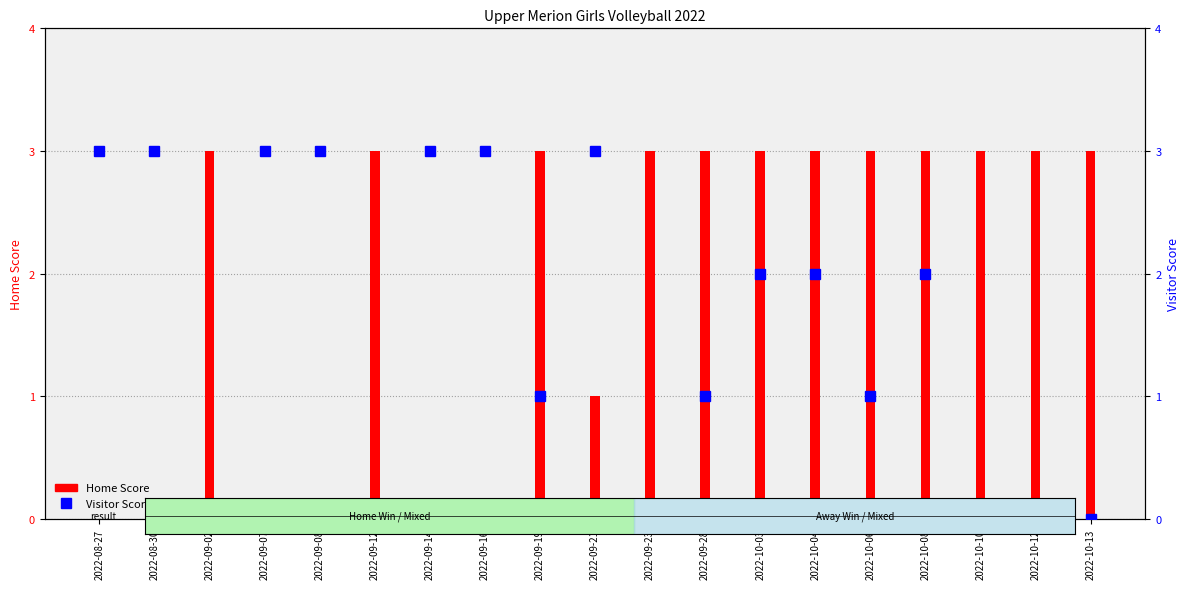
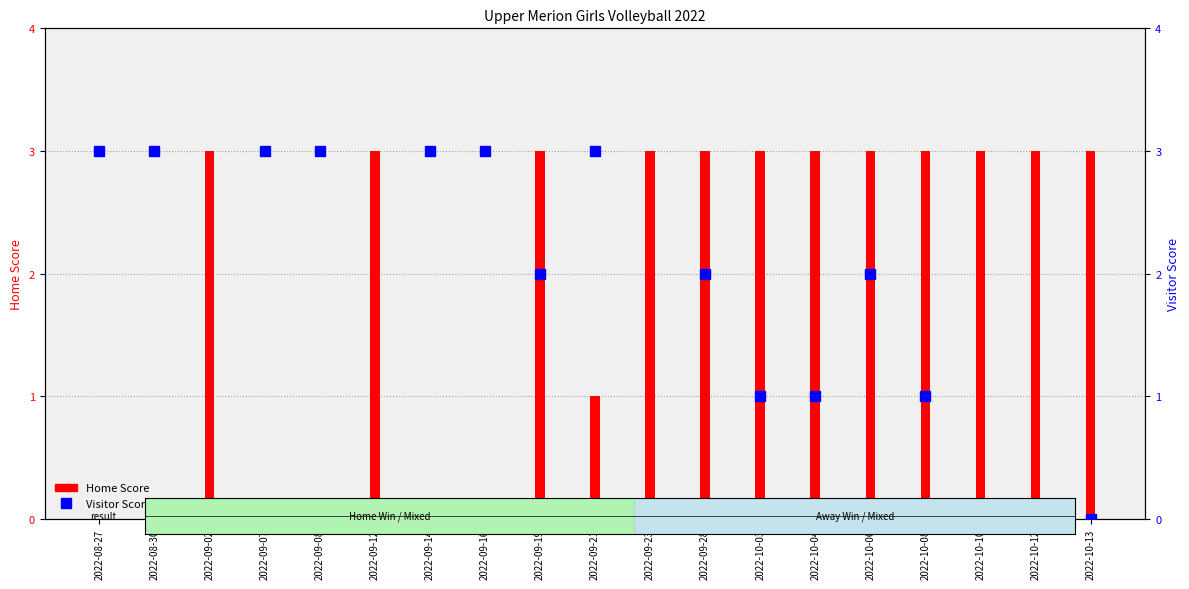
  {
    "Visitor Score": {
      "2022-08-27": 3,
      "2022-08-30": 3,
      "2022-09-02": 0,
      "2022-09-07": 3,
      "2022-09-08": 3,
      "2022-09-12": 0,
      "2022-09-14": 3,
      "2022-09-16": 3,
-     "2022-09-19": 1,
+     "2022-09-19": 2,
      "2022-09-21": 3,
      "2022-09-23": 0,
-     "2022-09-28": 1,
-     "2022-10-03": 2,
-     "2022-10-04": 2,
-     "2022-10-06": 1,
-     "2022-10-08": 2,
+     "2022-09-28": 2,
+     "2022-10-03": 1,
+     "2022-10-04": 1,
+     "2022-10-06": 2,
+     "2022-10-08": 1,
      "2022-10-10": 0,
      "2022-10-12": 0,
      "2022-10-13": 0
    }
  }
